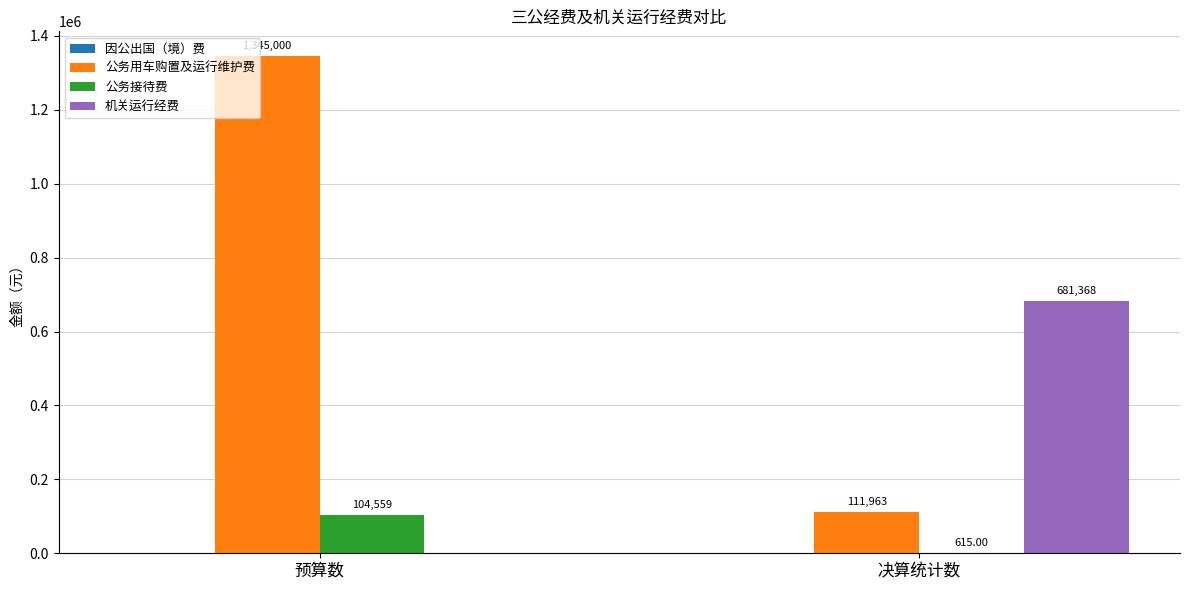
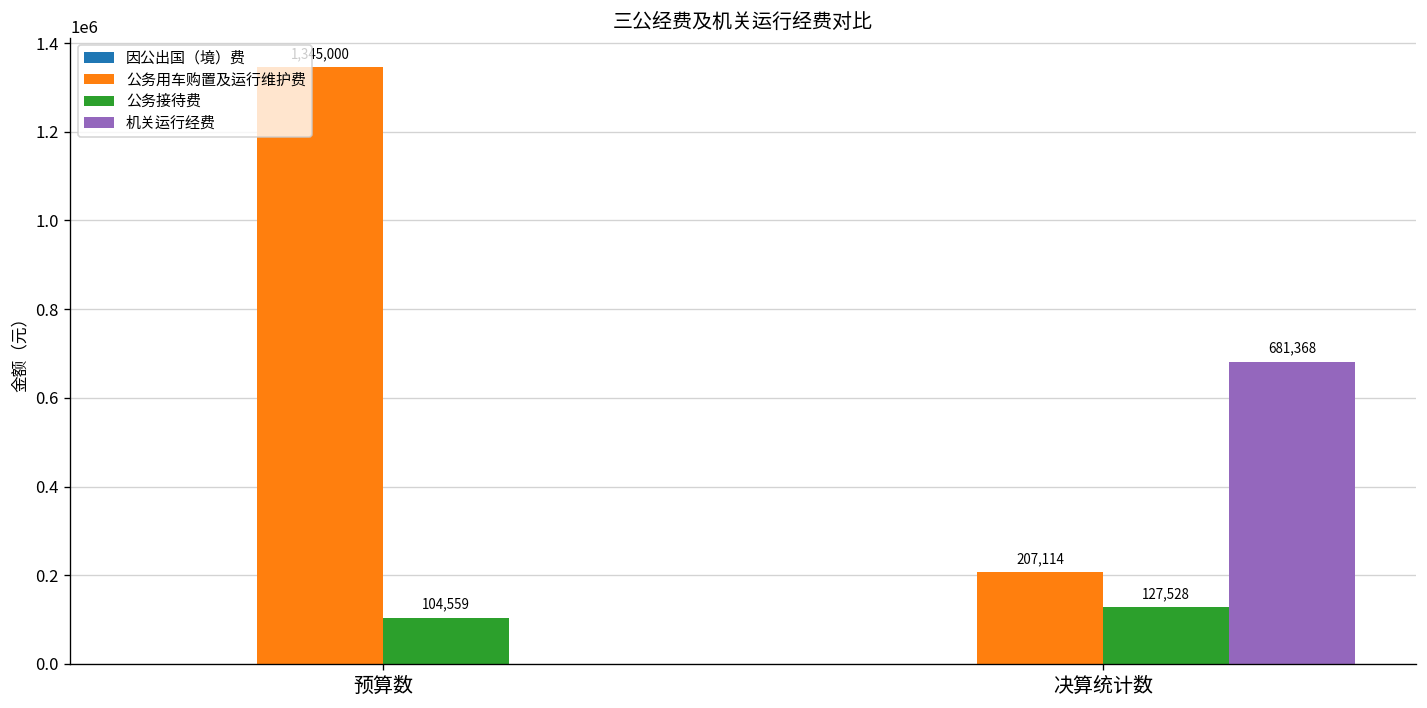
  {
    "因公出国（境）费": {
      "预算数": "0",
      "决算统计数": "0"
    },
    "公务用车购置及运行维护费": {
-     "决算统计数": "111,963"
+     "决算统计数": "207,114"
    },
    "公务接待费": {
      "预算数": "104,559",
-     "决算统计数": "615.00"
+     "决算统计数": "127,528"
    },
    "机关运行经费": {
      "决算统计数": "681,368"
    }
  }
